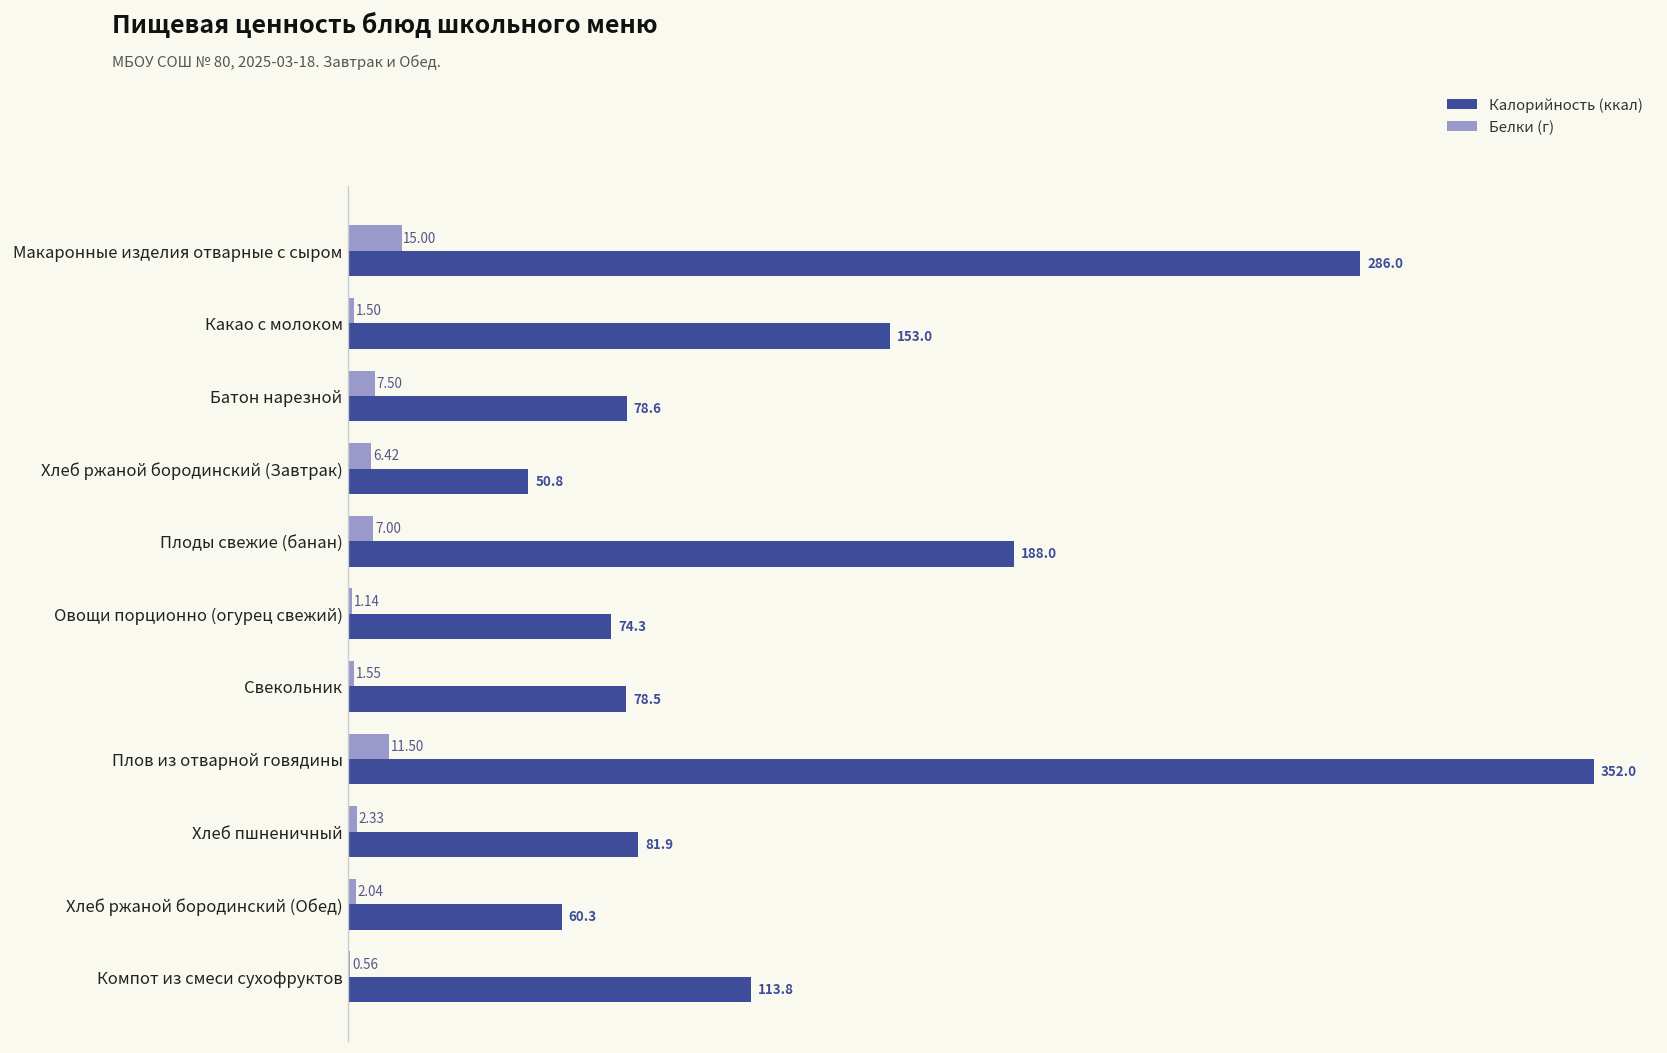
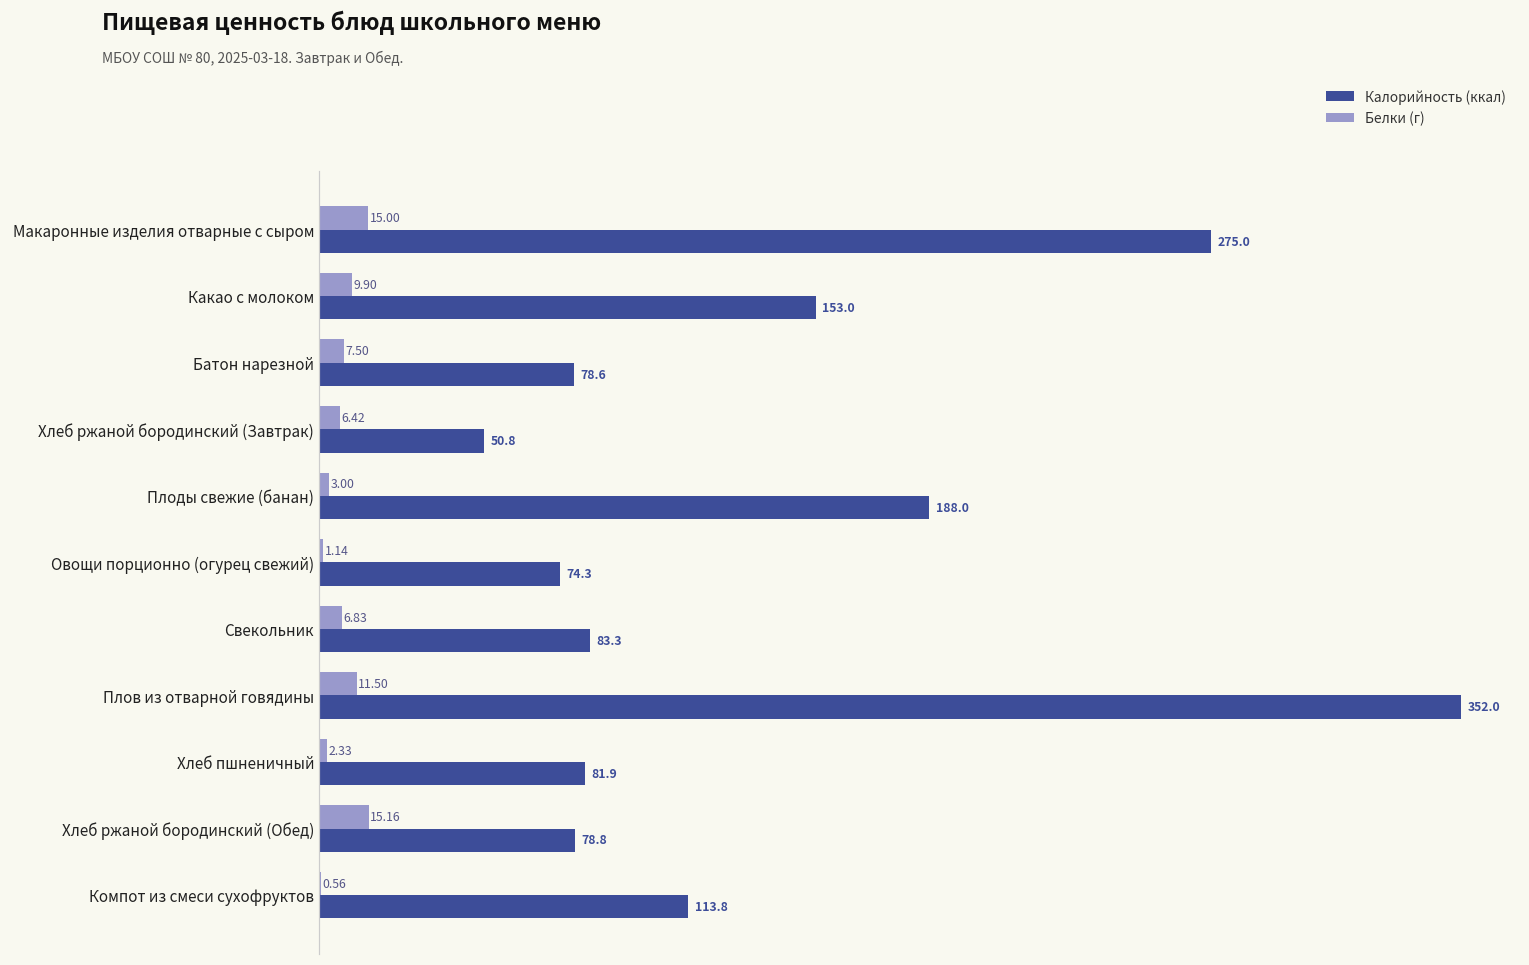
  {
    "Калорийность (ккал)": {
-     "Макаронные изделия отварные с сыром": 286.0,
+     "Макаронные изделия отварные с сыром": 275.0,
      "Какао с молоком": 153.0,
      "Батон нарезной": 78.6,
      "Хлеб ржаной бородинский (Завтрак)": 50.8,
      "Плоды свежие (банан)": 188.0,
      "Овощи порционно (огурец свежий)": 74.3,
-     "Свекольник": 78.5,
+     "Свекольник": 83.3,
      "Плов из отварной говядины": 352.0,
      "Хлеб пшненичный": 81.9,
-     "Хлеб ржаной бородинский (Обед)": 60.3,
+     "Хлеб ржаной бородинский (Обед)": 78.8,
      "Компот из смеси сухофруктов": 113.8
    },
    "Белки (г)": {
      "Макаронные изделия отварные с сыром": 15.00,
-     "Какао с молоком": 1.50,
+     "Какао с молоком": 9.90,
      "Батон нарезной": 7.50,
      "Хлеб ржаной бородинский (Завтрак)": 6.42,
-     "Плоды свежие (банан)": 7.00,
+     "Плоды свежие (банан)": 3.00,
      "Овощи порционно (огурец свежий)": 1.14,
-     "Свекольник": 1.55,
+     "Свекольник": 6.83,
      "Плов из отварной говядины": 11.50,
      "Хлеб пшненичный": 2.33,
-     "Хлеб ржаной бородинский (Обед)": 2.04,
+     "Хлеб ржаной бородинский (Обед)": 15.16,
      "Компот из смеси сухофруктов": 0.56
    }
  }
